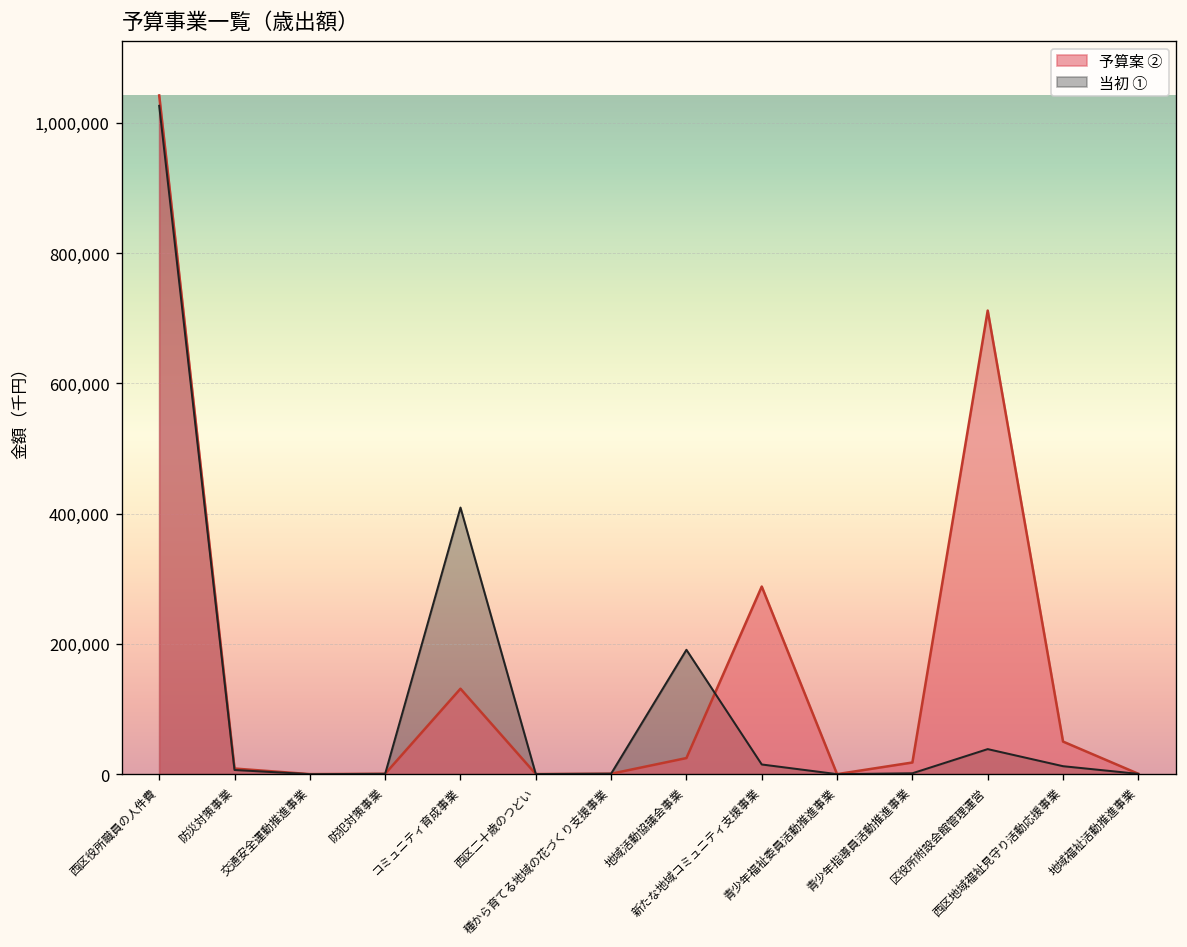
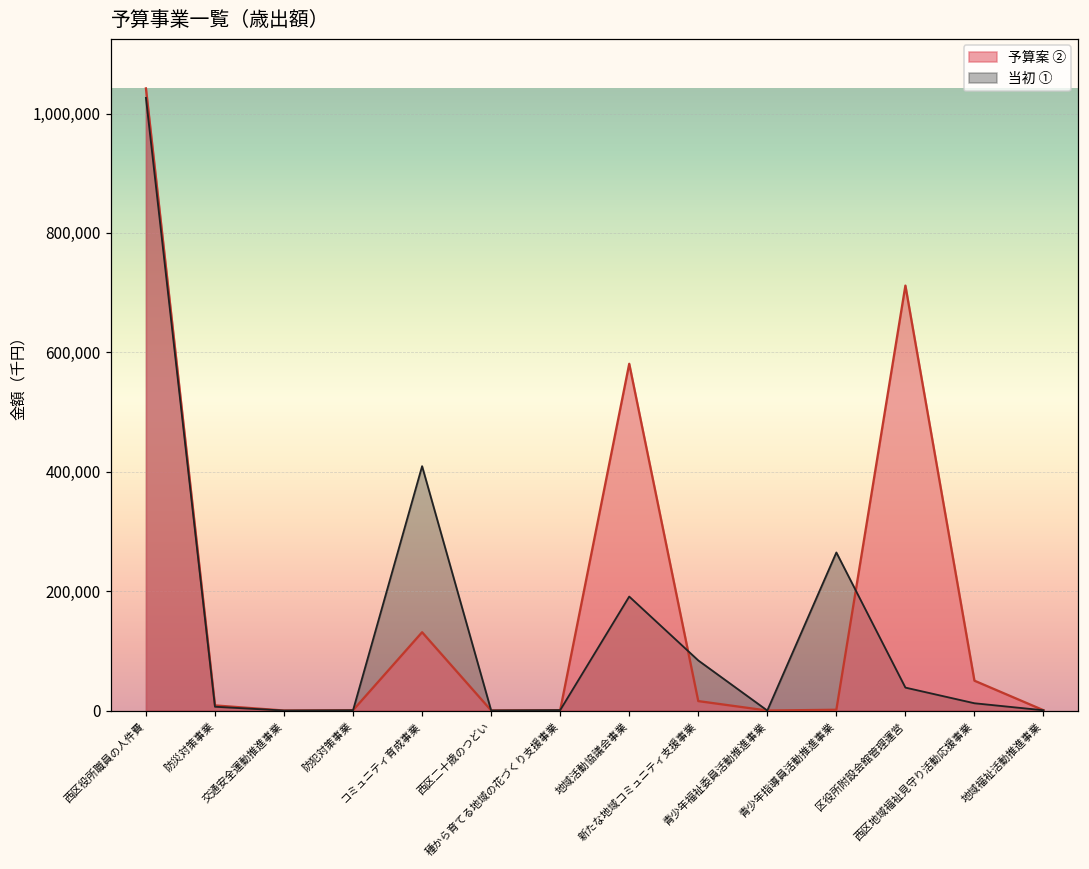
  {
    "予算案 ②": {
      "西区役所職員の人件費": "1,040,000",
      "コミュニティ育成事業": "130,000",
-     "地域活動協議会事業": "20,000",
-     "新たな地域コミュニティ支援事業": "290,000",
-     "青少年指導員活動推進事業": "20,000",
+     "地域活動協議会事業": "580,000",
+     "新たな地域コミュニティ支援事業": "20,000",
+     "青少年指導員活動推進事業": "0",
      "区役所附設会館管理運営": "710,000",
      "西区地域福祉見守り活動応援事業": "50,000"
    },
    "当初 ①": {
      "西区役所職員の人件費": "1,030,000",
      "コミュニティ育成事業": "410,000",
      "地域活動協議会事業": "190,000",
-     "新たな地域コミュニティ支援事業": "10,000",
-     "青少年指導員活動推進事業": "0",
+     "新たな地域コミュニティ支援事業": "80,000",
+     "青少年指導員活動推進事業": "260,000",
      "区役所附設会館管理運営": "40,000",
      "西区地域福祉見守り活動応援事業": "10,000"
    }
  }
